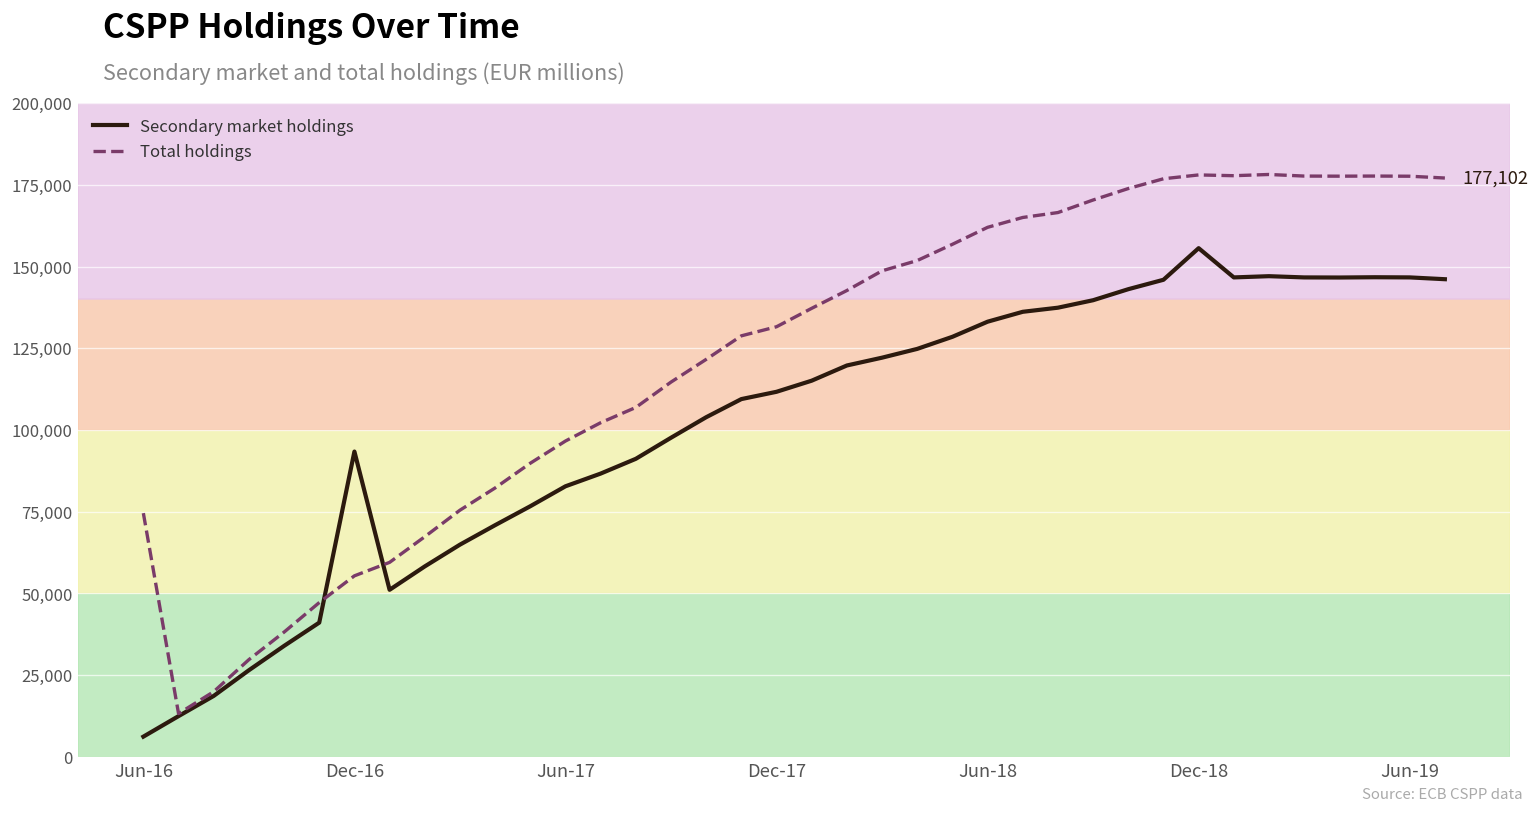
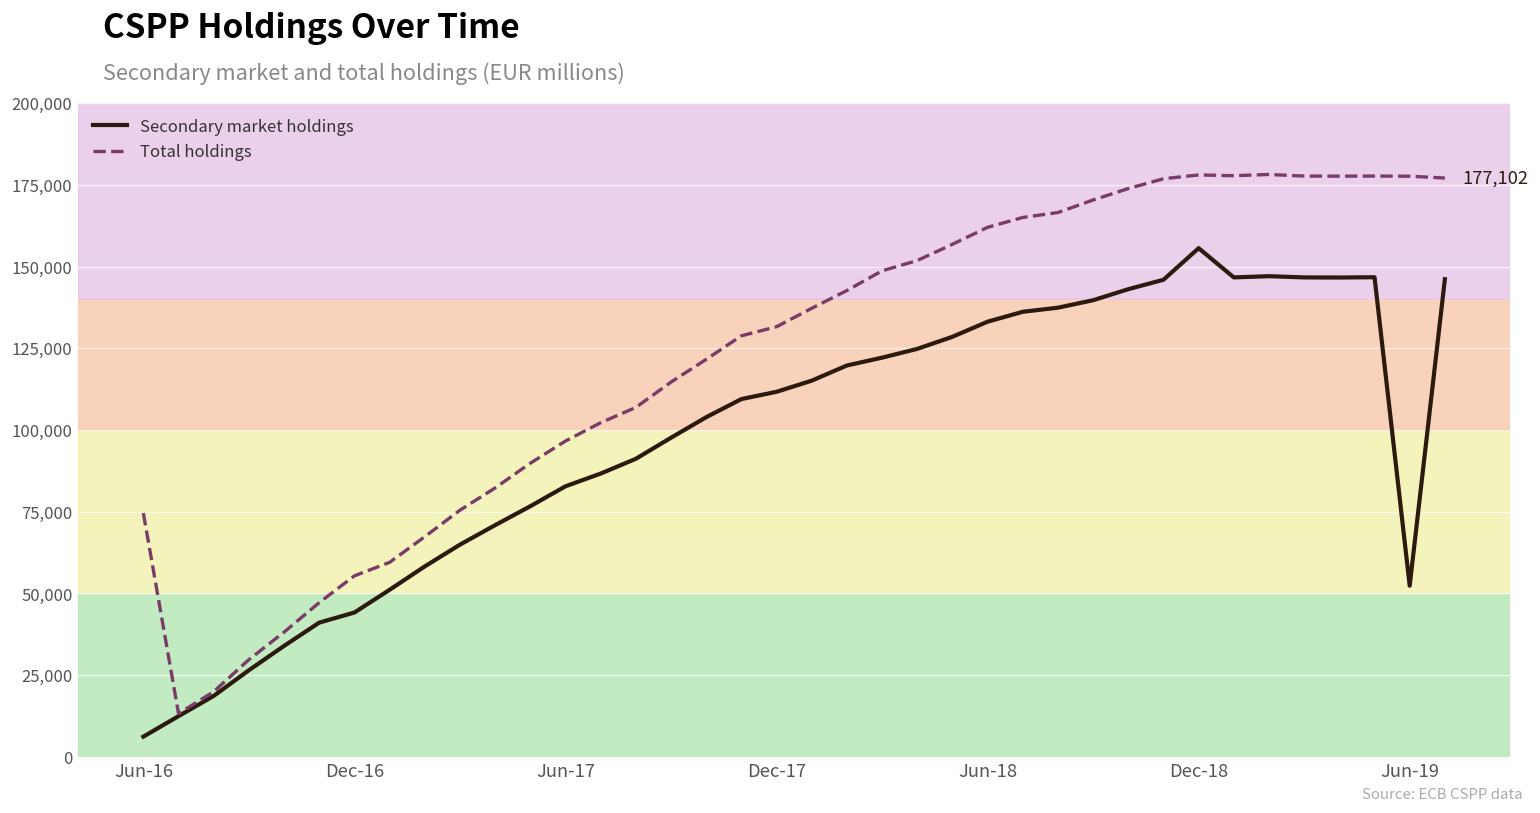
  {
    "Secondary market holdings": {
      "Jun-16": "6,000",
-     "Dec-16": "93,000",
+     "Dec-16": "44,000",
      "Jun-17": "83,000",
      "Dec-17": "112,000",
      "Jun-18": "133,000",
      "Dec-18": "156,000",
-     "Jun-19": "147,000"
+     "Jun-19": "52,000"
    },
    "Total holdings": {
      "Jun-16": "75,000",
      "Dec-16": "55,000",
      "Jun-17": "97,000",
      "Dec-17": "132,000",
      "Jun-18": "162,000",
      "Dec-18": "178,000",
      "Jun-19": "178,000"
    }
  }
